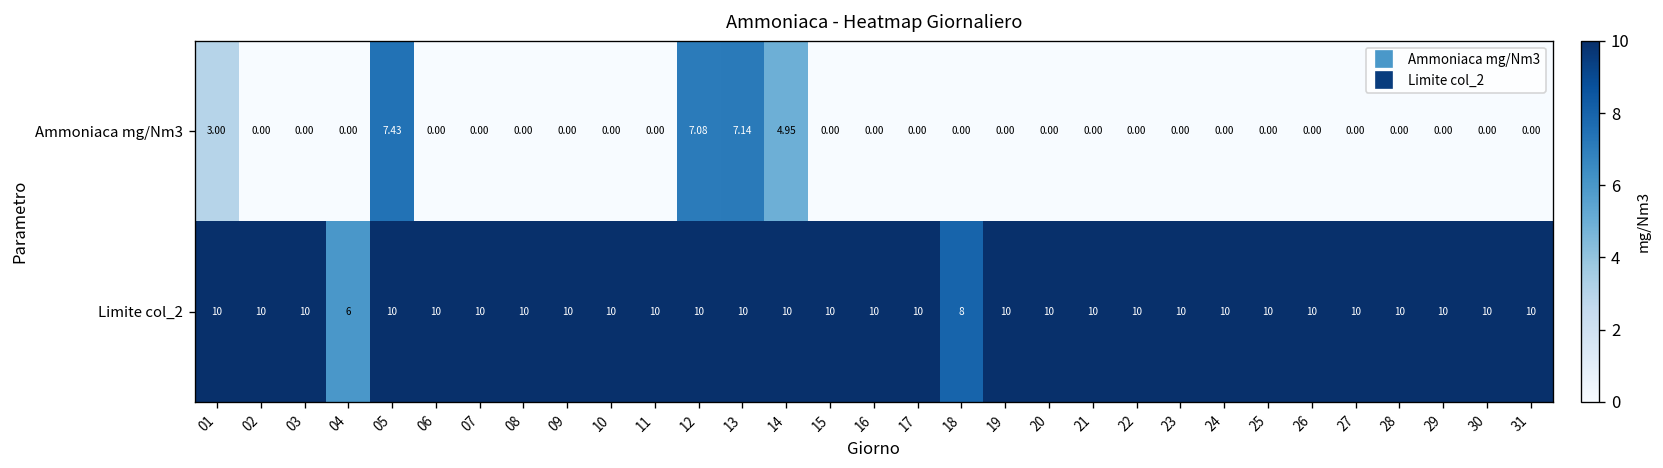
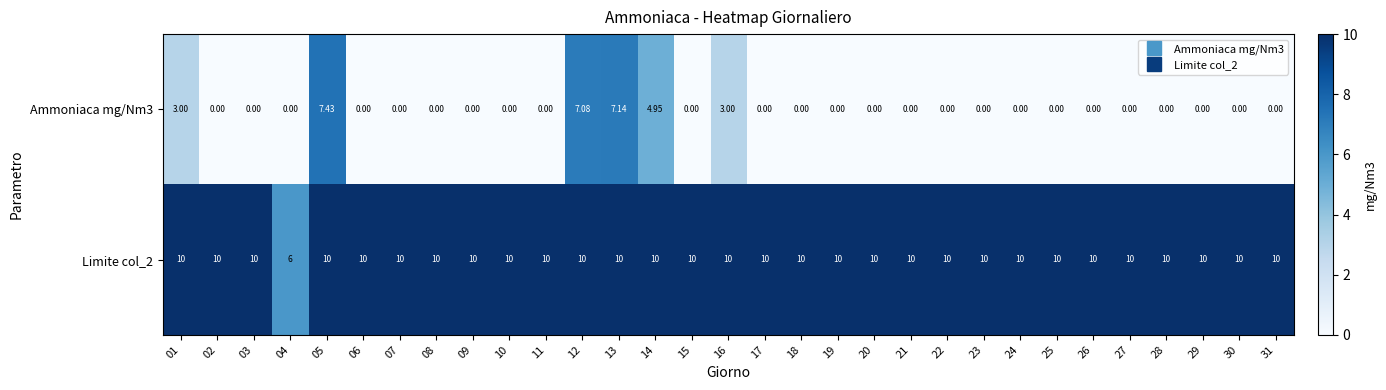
  {
    "Ammoniaca mg/Nm3": {
      "01": 3.00,
      "02": 0.00,
      "03": 0.00,
      "04": 0.00,
      "05": 7.43,
      "06": 0.00,
      "07": 0.00,
      "08": 0.00,
      "09": 0.00,
      "10": 0.00,
      "11": 0.00,
      "12": 7.08,
      "13": 7.14,
      "14": 4.95,
      "15": 0.00,
-     "16": 0.00,
+     "16": 3.00,
      "17": 0.00,
      "18": 0.00,
      "19": 0.00,
      "20": 0.00,
      "21": 0.00,
      "22": 0.00,
      "23": 0.00,
      "24": 0.00,
      "25": 0.00,
      "26": 0.00,
      "27": 0.00,
      "28": 0.00,
      "29": 0.00,
      "30": 0.00,
      "31": 0.00
    },
    "Limite col_2": {
      "01": 10,
      "02": 10,
      "03": 10,
      "04": 6,
      "05": 10,
      "06": 10,
      "07": 10,
      "08": 10,
      "09": 10,
      "10": 10,
      "11": 10,
      "12": 10,
      "13": 10,
      "14": 10,
      "15": 10,
      "16": 10,
      "17": 10,
-     "18": 8,
+     "18": 10,
      "19": 10,
      "20": 10,
      "21": 10,
      "22": 10,
      "23": 10,
      "24": 10,
      "25": 10,
      "26": 10,
      "27": 10,
      "28": 10,
      "29": 10,
      "30": 10,
      "31": 10
    }
  }
